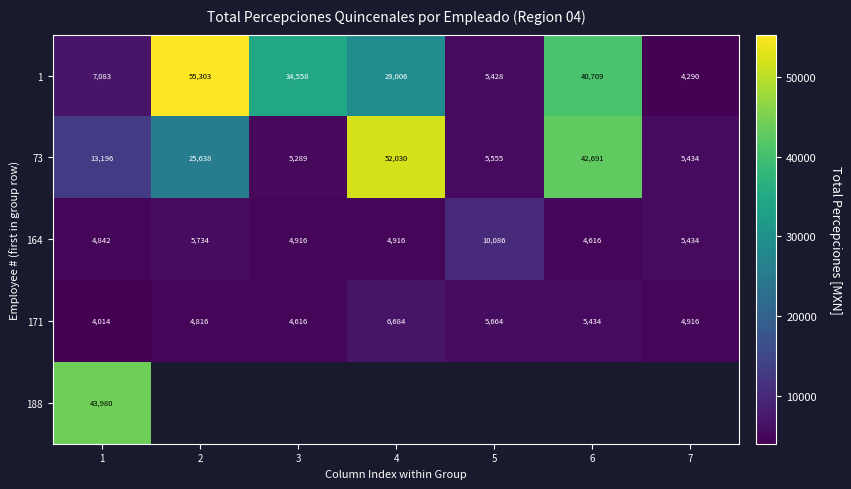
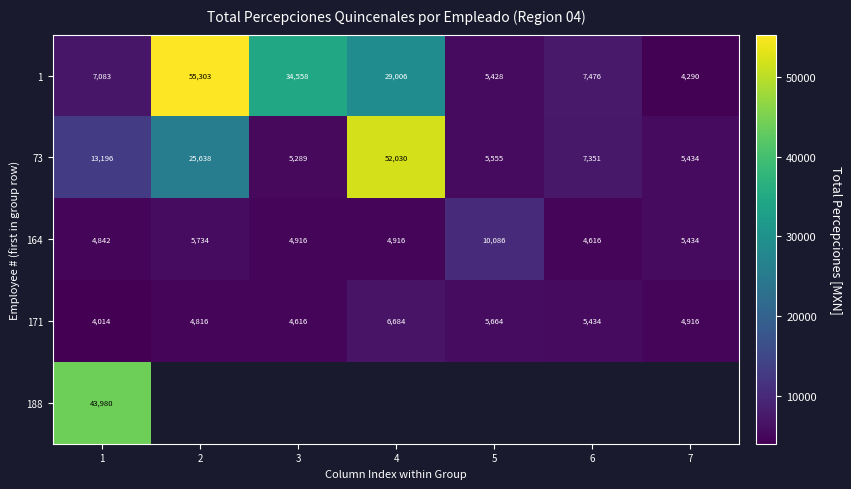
  {
    "1": {
      "1": "7,083",
      "2": "55,303",
      "3": "34,558",
      "4": "29,006",
      "5": "5,428",
-     "6": "40,709",
+     "6": "7,476",
      "7": "4,290"
    },
    "73": {
      "1": "13,196",
      "2": "25,638",
      "3": "5,289",
      "4": "52,030",
      "5": "5,555",
-     "6": "42,691",
+     "6": "7,351",
      "7": "5,434"
    },
    "164": {
      "1": "4,842",
      "2": "5,734",
      "3": "4,916",
      "4": "4,916",
      "5": "10,086",
      "6": "4,616",
      "7": "5,434"
    },
    "171": {
      "1": "4,014",
      "2": "4,816",
      "3": "4,616",
      "4": "6,684",
      "5": "5,664",
      "6": "5,434",
      "7": "4,916"
    },
    "188": {
      "1": "43,980"
    }
  }
